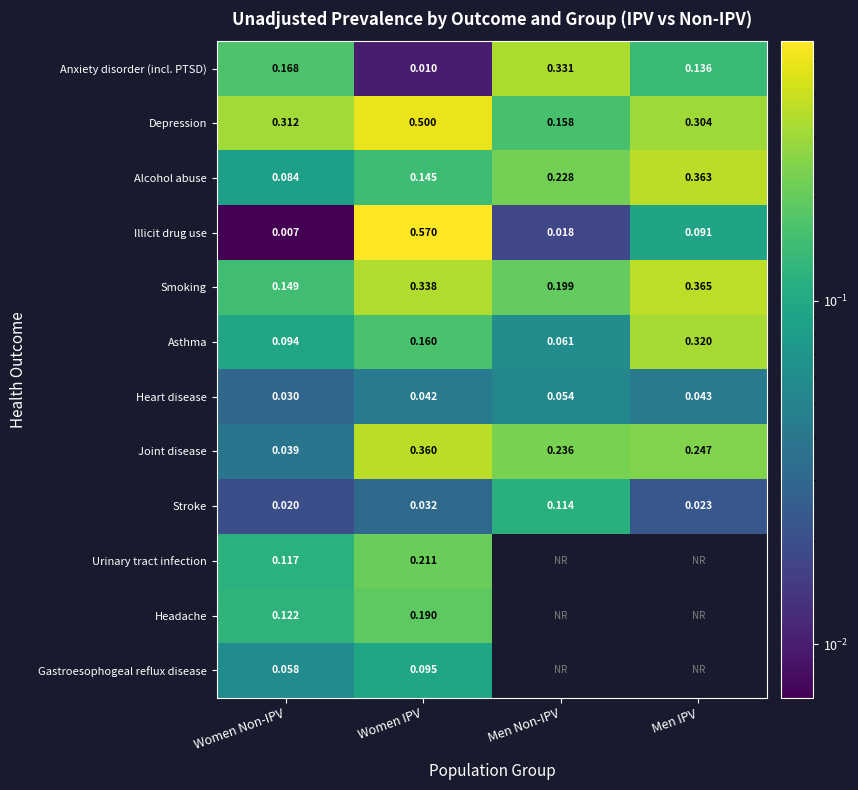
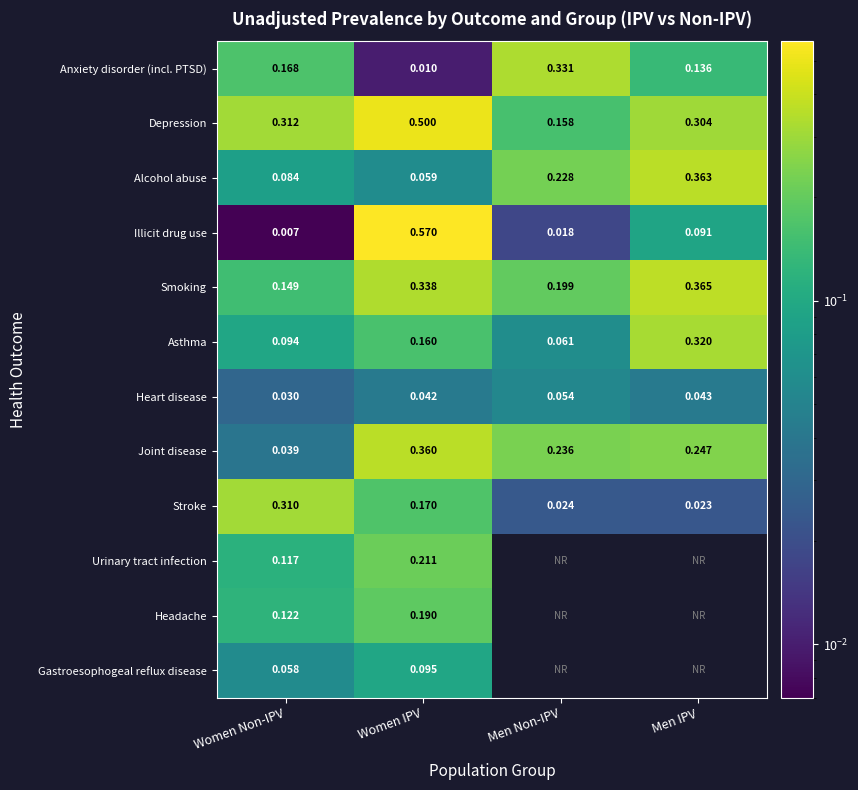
  {
    "Anxiety disorder (incl. PTSD)": {
      "Women Non-IPV": 0.168,
      "Women IPV": 0.010,
      "Men Non-IPV": 0.331,
      "Men IPV": 0.136
    },
    "Depression": {
      "Women Non-IPV": 0.312,
      "Women IPV": 0.500,
      "Men Non-IPV": 0.158,
      "Men IPV": 0.304
    },
    "Alcohol abuse": {
      "Women Non-IPV": 0.084,
-     "Women IPV": 0.145,
+     "Women IPV": 0.059,
      "Men Non-IPV": 0.228,
      "Men IPV": 0.363
    },
    "Illicit drug use": {
      "Women Non-IPV": 0.007,
      "Women IPV": 0.570,
      "Men Non-IPV": 0.018,
      "Men IPV": 0.091
    },
    "Smoking": {
      "Women Non-IPV": 0.149,
      "Women IPV": 0.338,
      "Men Non-IPV": 0.199,
      "Men IPV": 0.365
    },
    "Asthma": {
      "Women Non-IPV": 0.094,
      "Women IPV": 0.160,
      "Men Non-IPV": 0.061,
      "Men IPV": 0.320
    },
    "Heart disease": {
      "Women Non-IPV": 0.030,
      "Women IPV": 0.042,
      "Men Non-IPV": 0.054,
      "Men IPV": 0.043
    },
    "Joint disease": {
      "Women Non-IPV": 0.039,
      "Women IPV": 0.360,
      "Men Non-IPV": 0.236,
      "Men IPV": 0.247
    },
    "Stroke": {
-     "Women Non-IPV": 0.020,
-     "Women IPV": 0.032,
-     "Men Non-IPV": 0.114,
+     "Women Non-IPV": 0.310,
+     "Women IPV": 0.170,
+     "Men Non-IPV": 0.024,
      "Men IPV": 0.023
    },
    "Urinary tract infection": {
      "Women Non-IPV": 0.117,
      "Women IPV": 0.211
    },
    "Headache": {
      "Women Non-IPV": 0.122,
      "Women IPV": 0.190
    },
    "Gastroesophogeal reflux disease": {
      "Women Non-IPV": 0.058,
      "Women IPV": 0.095
    }
  }
